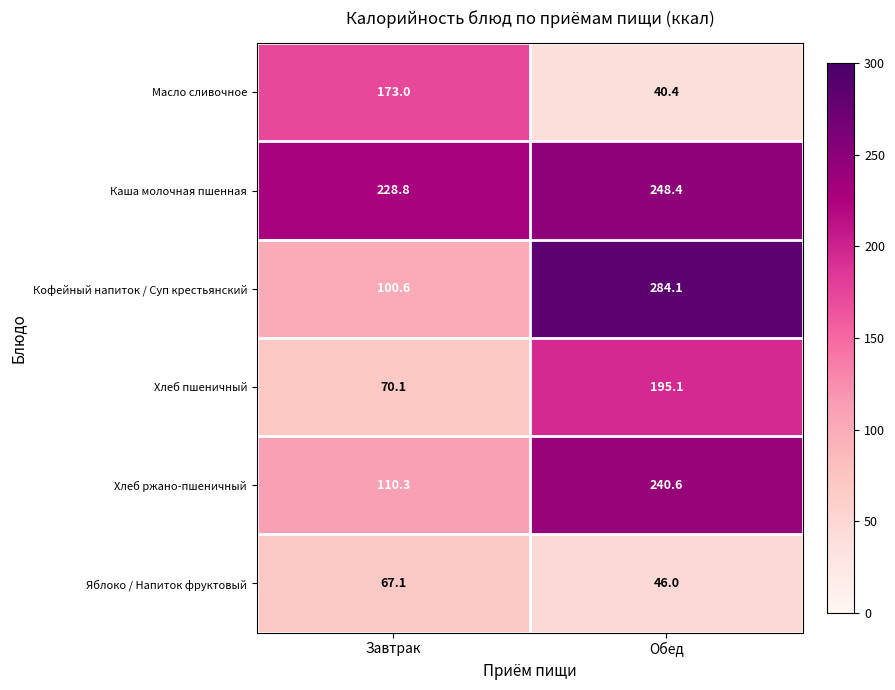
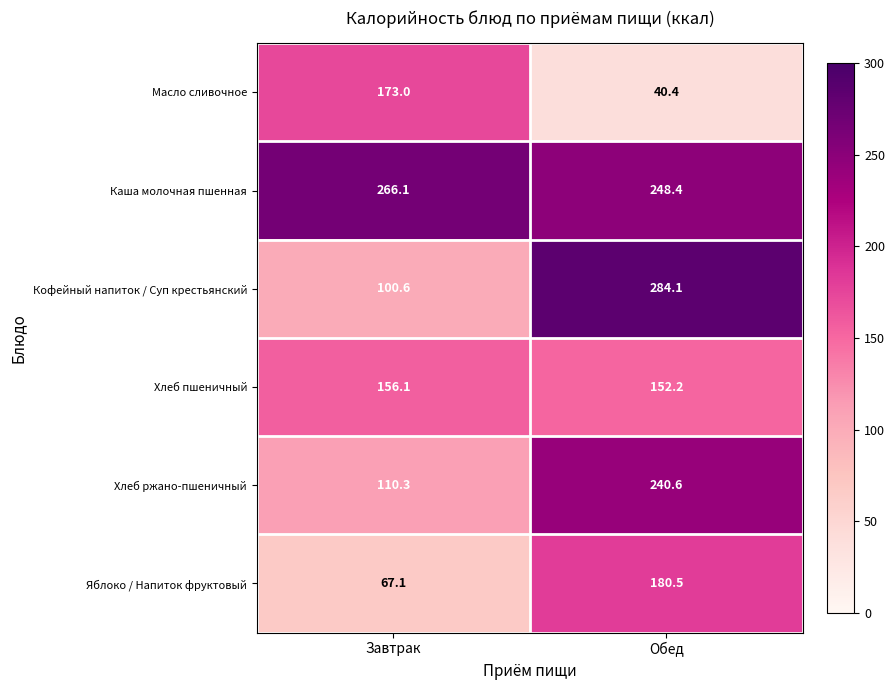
  {
    "Масло сливочное": {
      "Завтрак": 173.0,
      "Обед": 40.4
    },
    "Каша молочная пшенная": {
-     "Завтрак": 228.8,
+     "Завтрак": 266.1,
      "Обед": 248.4
    },
    "Кофейный напиток / Суп крестьянский": {
      "Завтрак": 100.6,
      "Обед": 284.1
    },
    "Хлеб пшеничный": {
-     "Завтрак": 70.1,
-     "Обед": 195.1
+     "Завтрак": 156.1,
+     "Обед": 152.2
    },
    "Хлеб ржано-пшеничный": {
      "Завтрак": 110.3,
      "Обед": 240.6
    },
    "Яблоко / Напиток фруктовый": {
      "Завтрак": 67.1,
-     "Обед": 46.0
+     "Обед": 180.5
    }
  }
